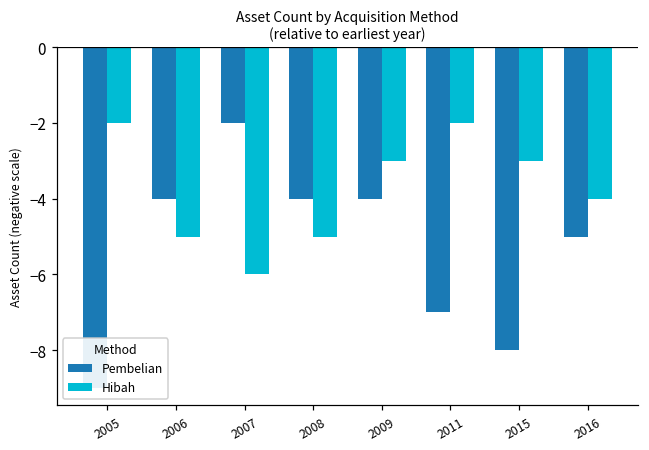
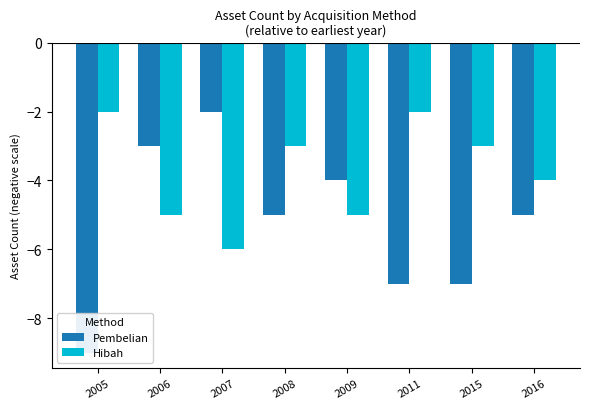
  {
    "Pembelian": {
-     "2006": -4.0,
+     "2006": -3.0,
      "2007": -2.0,
-     "2008": -4.0,
+     "2008": -5.0,
      "2009": -4.0,
      "2011": -7.0,
-     "2015": -8.0,
+     "2015": -7.0,
      "2016": -5.0
    },
    "Hibah": {
      "2005": -2.0,
      "2006": -5.0,
      "2007": -6.0,
-     "2008": -5.0,
-     "2009": -3.0,
+     "2008": -3.0,
+     "2009": -5.0,
      "2011": -2.0,
      "2015": -3.0,
      "2016": -4.0
    }
  }
